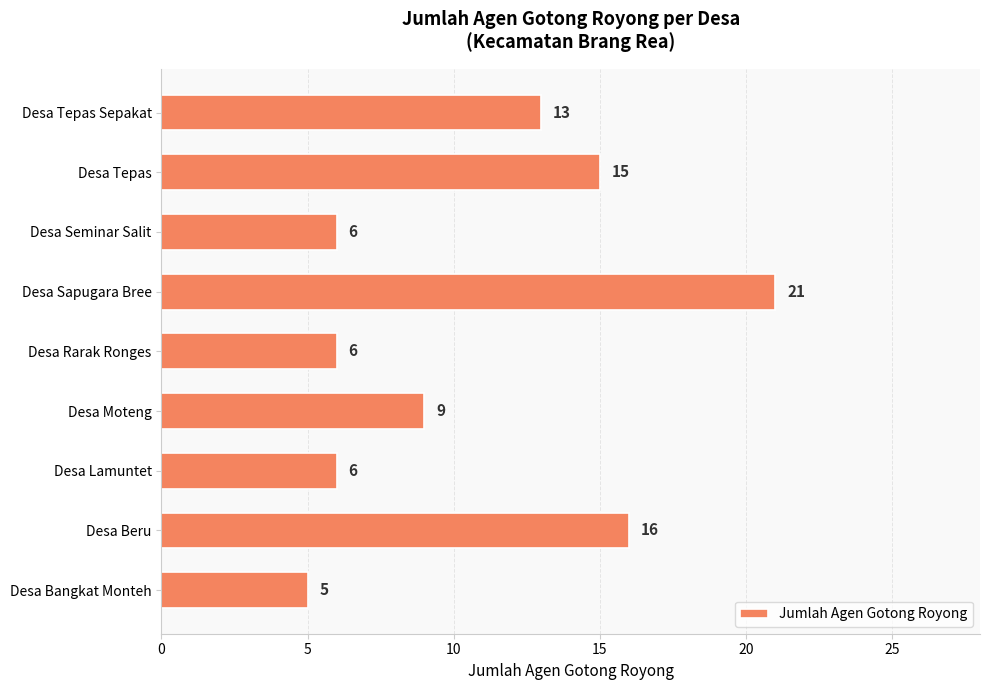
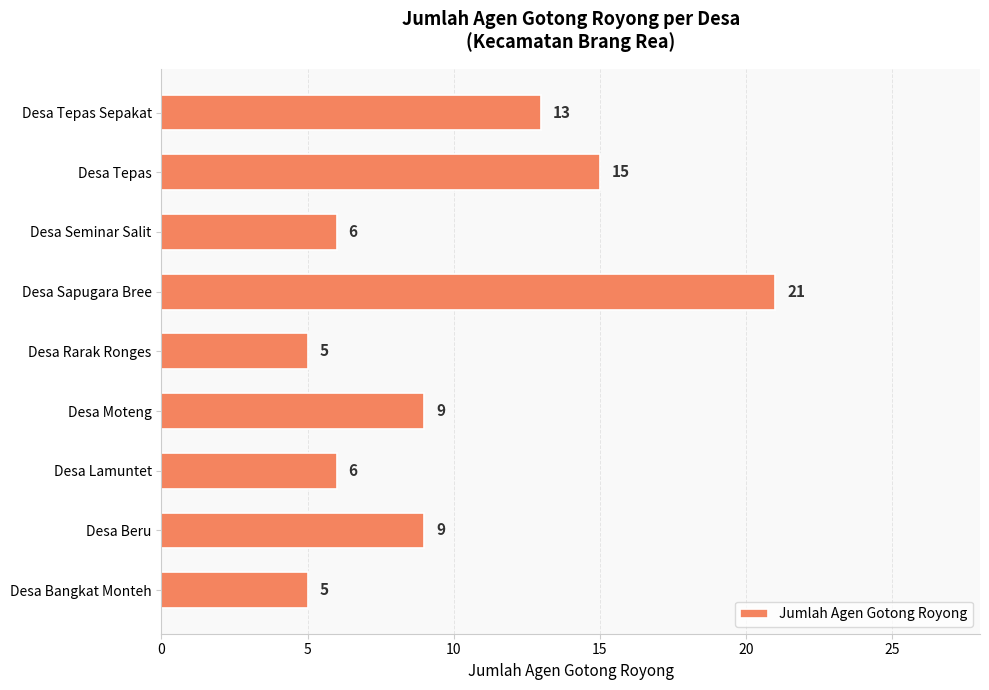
  {
    "Desa Tepas Sepakat": 13,
    "Desa Tepas": 15,
    "Desa Seminar Salit": 6,
    "Desa Sapugara Bree": 21,
-   "Desa Rarak Ronges": 6,
+   "Desa Rarak Ronges": 5,
    "Desa Moteng": 9,
    "Desa Lamuntet": 6,
-   "Desa Beru": 16,
+   "Desa Beru": 9,
    "Desa Bangkat Monteh": 5
  }
